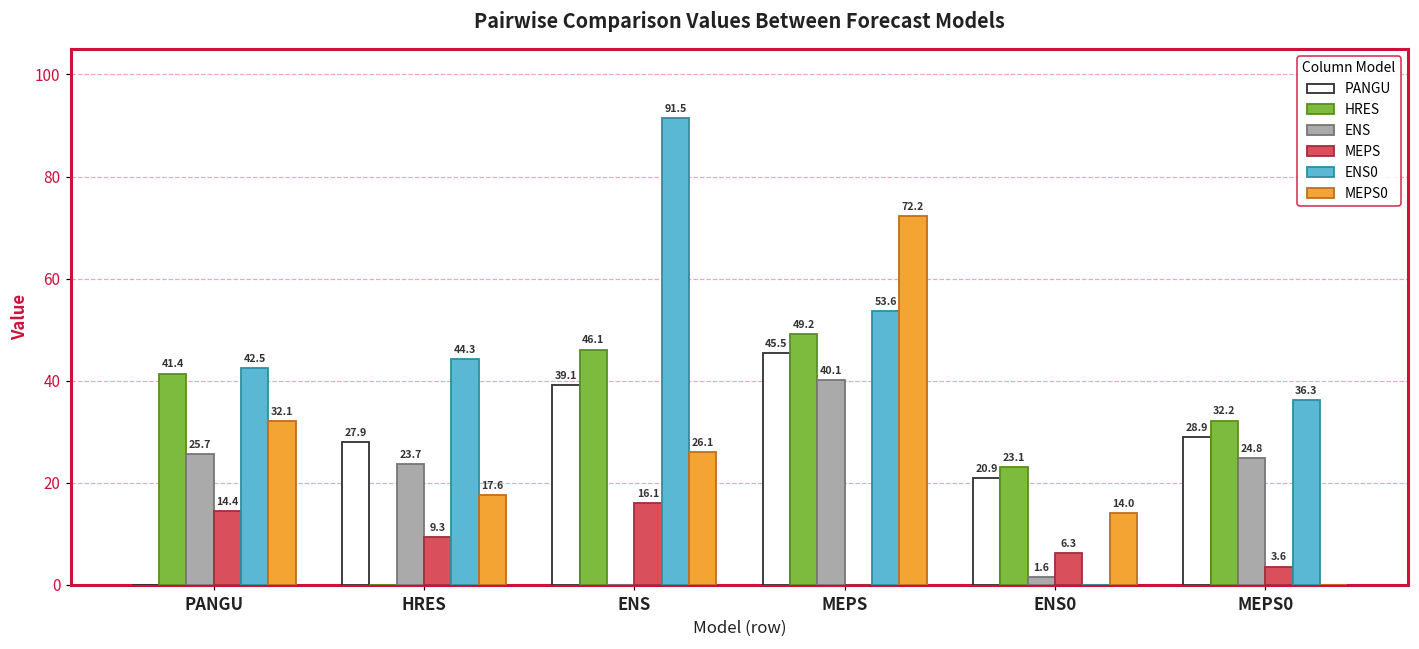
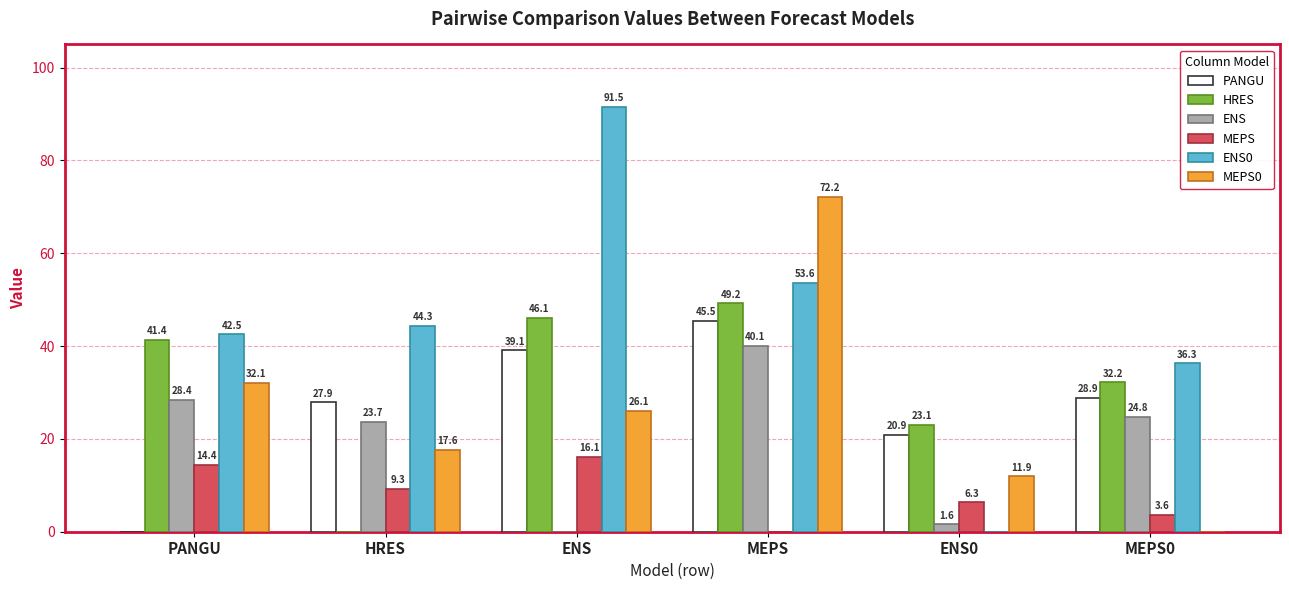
  {
    "PANGU": {
      "HRES": 27.9,
      "ENS": 39.1,
      "MEPS": 45.5,
      "ENS0": 20.9,
      "MEPS0": 28.9
    },
    "HRES": {
      "PANGU": 41.4,
      "ENS": 46.1,
      "MEPS": 49.2,
      "ENS0": 23.1,
      "MEPS0": 32.2
    },
    "ENS": {
-     "PANGU": 25.7,
+     "PANGU": 28.4,
      "HRES": 23.7,
      "MEPS": 40.1,
      "ENS0": 1.6,
      "MEPS0": 24.8
    },
    "MEPS": {
      "PANGU": 14.4,
      "HRES": 9.3,
      "ENS": 16.1,
      "ENS0": 6.3,
      "MEPS0": 3.6
    },
    "ENS0": {
      "PANGU": 42.5,
      "HRES": 44.3,
      "ENS": 91.5,
      "MEPS": 53.6,
      "MEPS0": 36.3
    },
    "MEPS0": {
      "PANGU": 32.1,
      "HRES": 17.6,
      "ENS": 26.1,
      "MEPS": 72.2,
-     "ENS0": 14.0
+     "ENS0": 11.9
    }
  }
